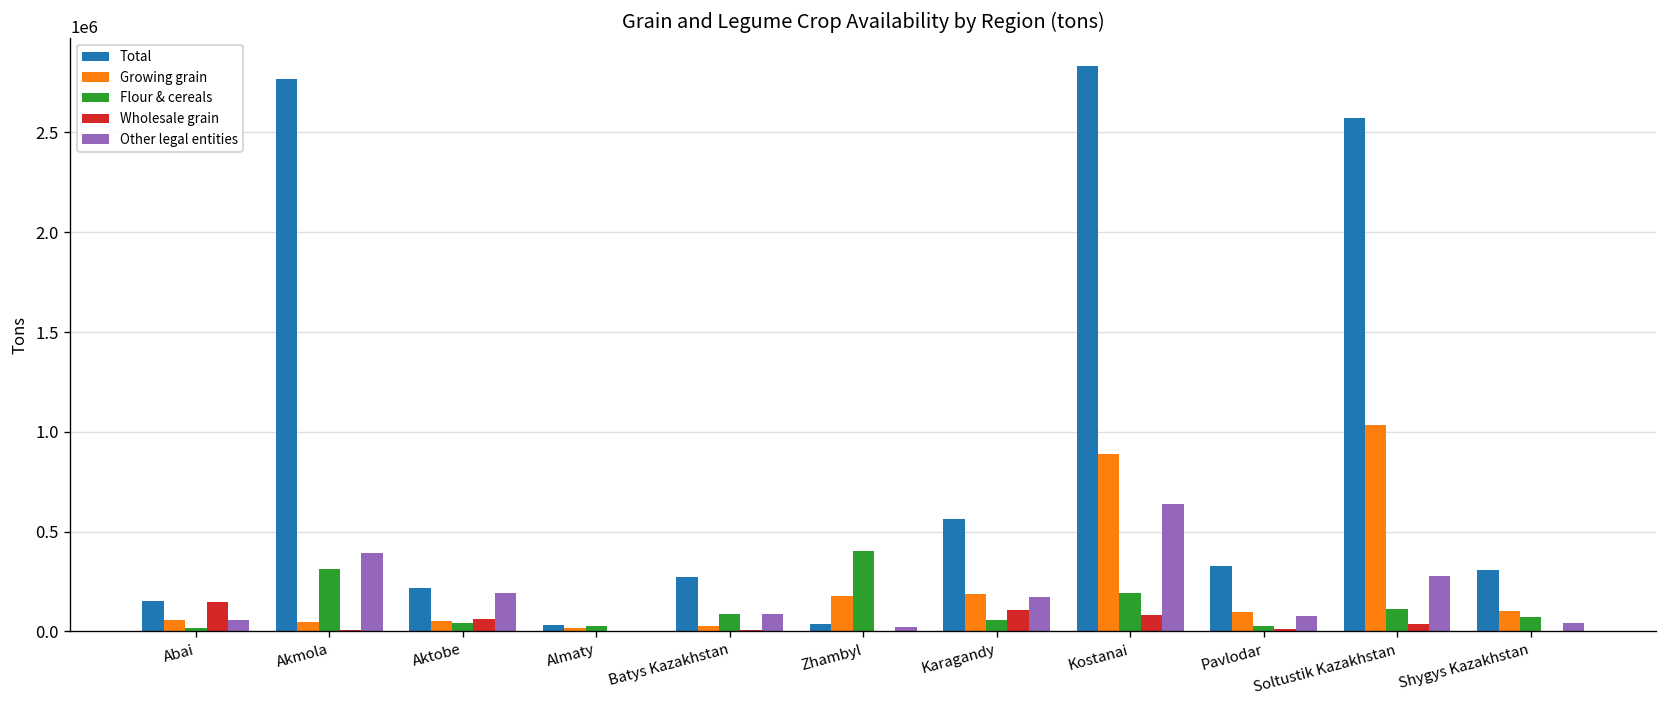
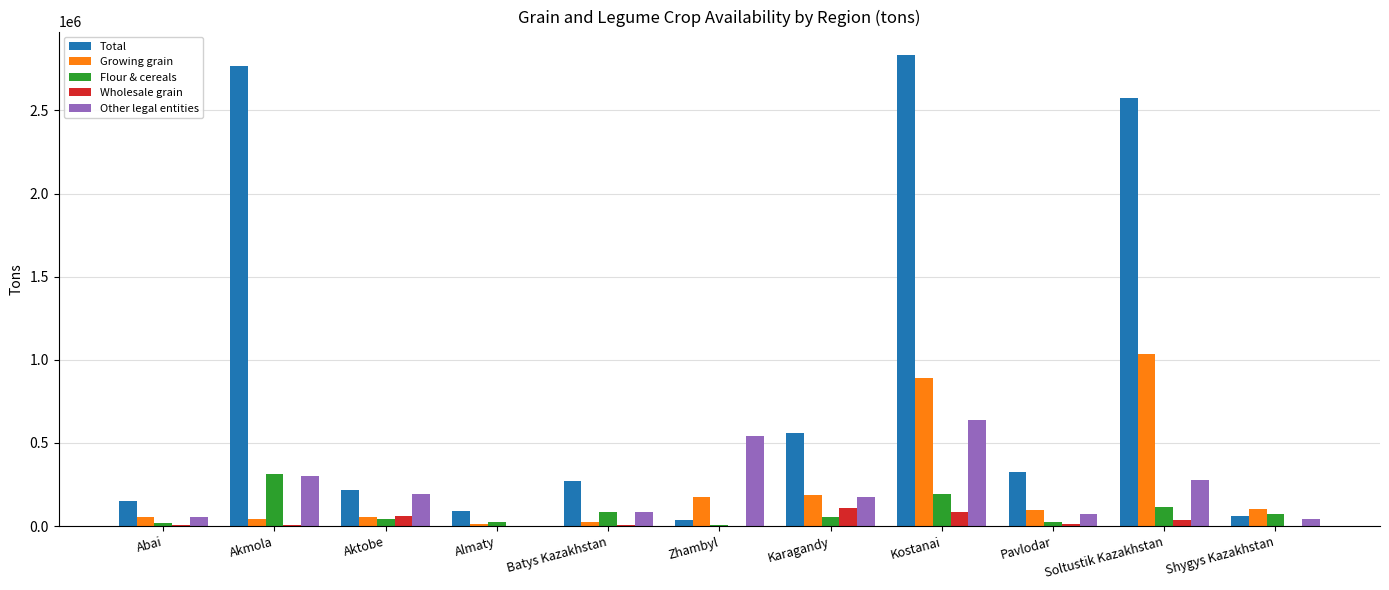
  {
    "Total": {
      "Abai": 150000,
      "Akmola": 2770000,
      "Aktobe": 220000,
-     "Almaty": 30000,
+     "Almaty": 90000,
      "Batys Kazakhstan": 270000,
      "Zhambyl": 40000,
      "Karagandy": 560000,
      "Kostanai": 2830000,
      "Pavlodar": 330000,
      "Soltustik Kazakhstan": 2570000,
-     "Shygys Kazakhstan": 310000
+     "Shygys Kazakhstan": 60000
    },
    "Growing grain": {
      "Abai": 60000,
      "Akmola": 40000,
      "Aktobe": 50000,
      "Almaty": 20000,
      "Batys Kazakhstan": 30000,
      "Zhambyl": 180000,
      "Karagandy": 190000,
      "Kostanai": 890000,
      "Pavlodar": 100000,
      "Soltustik Kazakhstan": 1040000,
      "Shygys Kazakhstan": 100000
    },
    "Flour & cereals": {
      "Abai": 20000,
      "Akmola": 310000,
      "Aktobe": 40000,
      "Almaty": 30000,
      "Batys Kazakhstan": 90000,
-     "Zhambyl": 400000,
+     "Zhambyl": 0,
      "Karagandy": 60000,
      "Kostanai": 190000,
      "Pavlodar": 20000,
      "Soltustik Kazakhstan": 110000,
      "Shygys Kazakhstan": 70000
    },
    "Wholesale grain": {
-     "Abai": 150000,
+     "Abai": 10000,
      "Aktobe": 60000,
      "Almaty": 0,
      "Zhambyl": 0,
      "Karagandy": 110000,
      "Kostanai": 80000,
      "Soltustik Kazakhstan": 40000
    },
    "Other legal entities": {
      "Abai": 50000,
-     "Akmola": 390000,
+     "Akmola": 300000,
      "Aktobe": 190000,
      "Batys Kazakhstan": 90000,
-     "Zhambyl": 20000,
+     "Zhambyl": 540000,
      "Karagandy": 170000,
      "Kostanai": 640000,
      "Pavlodar": 70000,
      "Soltustik Kazakhstan": 280000,
      "Shygys Kazakhstan": 40000
    }
  }
